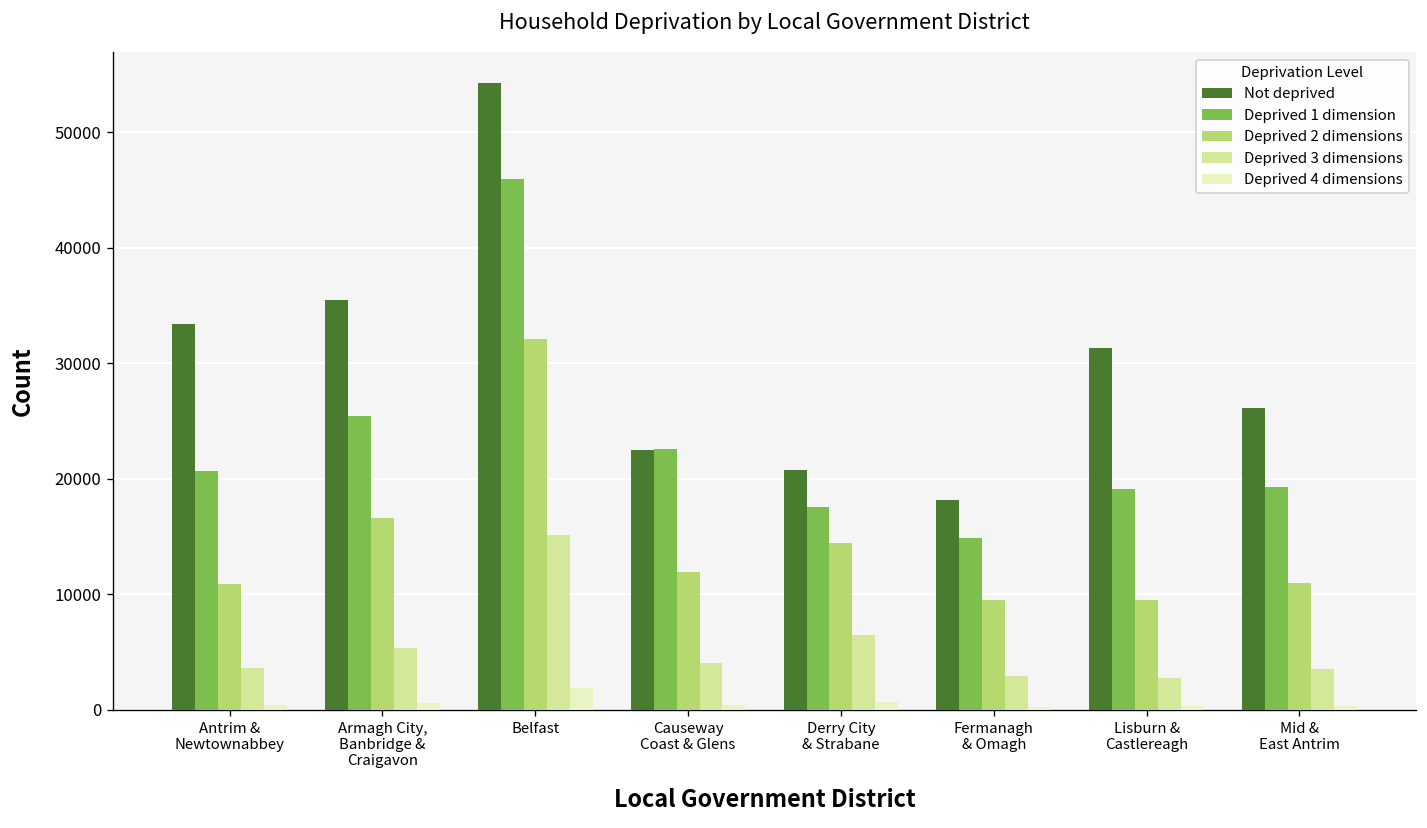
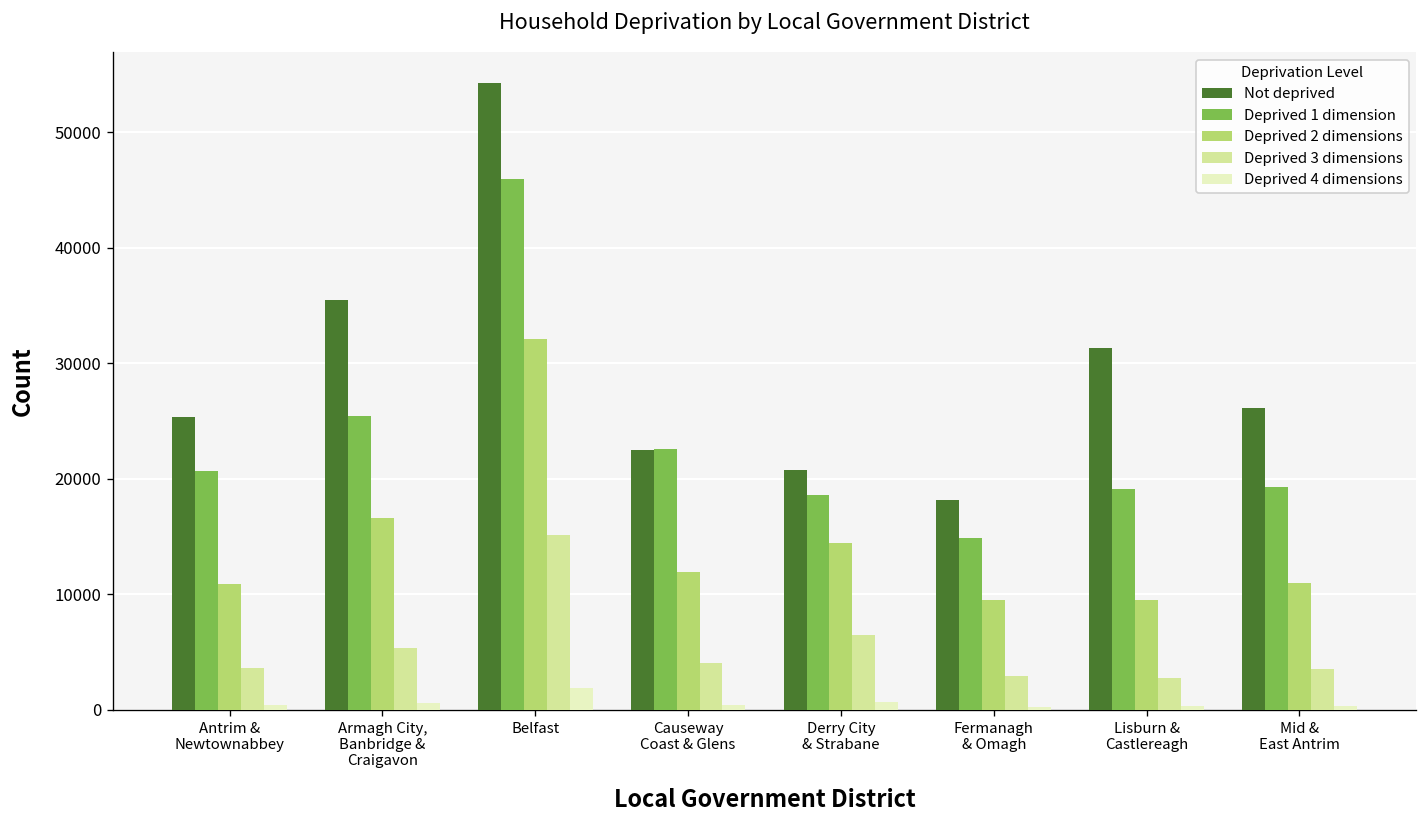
  {
    "Not deprived": {
-     "Antrim & Newtownabbey": 33000,
+     "Antrim & Newtownabbey": 25000,
      "Armagh City, Banbridge & Craigavon": 35000,
      "Belfast": 54000,
      "Causeway Coast & Glens": 23000,
      "Derry City & Strabane": 21000,
      "Fermanagh & Omagh": 18000,
      "Lisburn & Castlereagh": 31000,
      "Mid & East Antrim": 26000
    },
    "Deprived 1 dimension": {
      "Antrim & Newtownabbey": 21000,
      "Armagh City, Banbridge & Craigavon": 25000,
      "Belfast": 46000,
      "Causeway Coast & Glens": 23000,
-     "Derry City & Strabane": 18000,
+     "Derry City & Strabane": 19000,
      "Fermanagh & Omagh": 15000,
      "Lisburn & Castlereagh": 19000,
      "Mid & East Antrim": 19000
    }
  }
